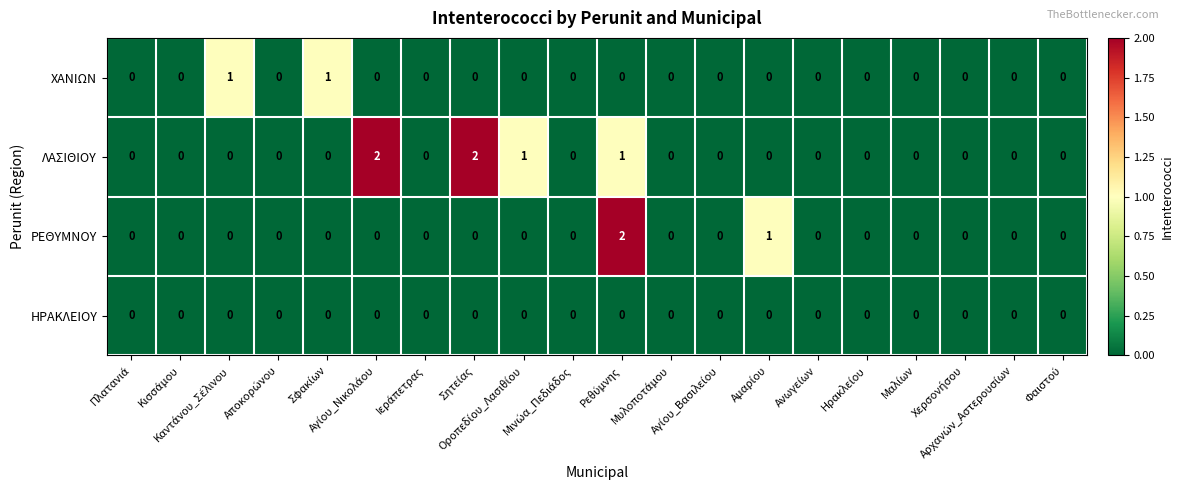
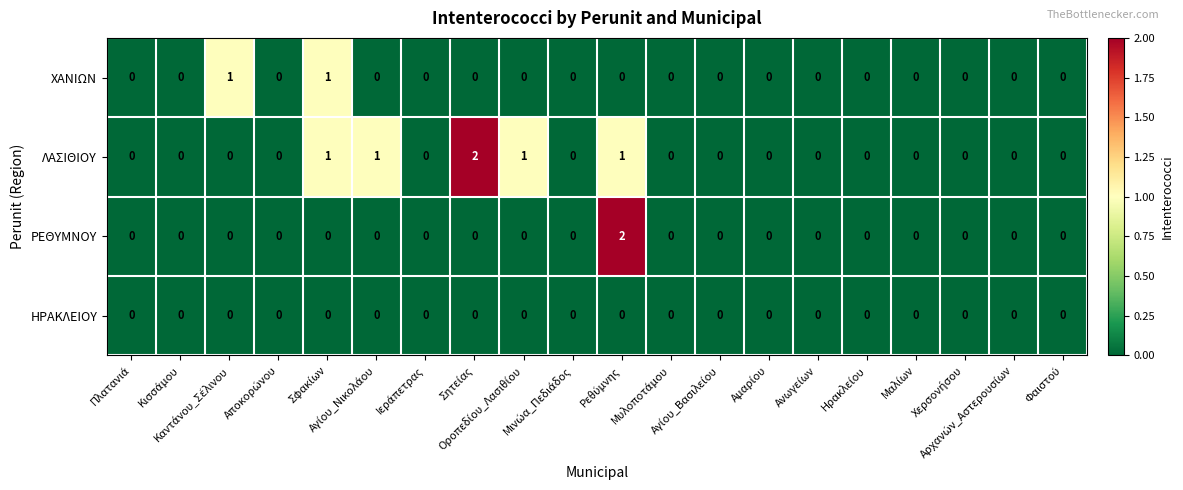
  {
    "ΧΑΝΙΩΝ": {
      "Πλατανιά": 0,
      "Κισσάμου": 0,
      "Καντάνου_Σέλινου": 1,
      "Αποκορώνου": 0,
      "Σφακίων": 1,
      "Αγίου_Νικολάου": 0,
      "Ιεράπετρας": 0,
      "Σητείας": 0,
      "Οροπεδίου_Λασιθίου": 0,
      "Μινώα_Πεδιάδος": 0,
      "Ρεθύμνης": 0,
      "Μυλοποτάμου": 0,
      "Αγίου_Βασιλείου": 0,
      "Αμαρίου": 0,
      "Ανωγείων": 0,
      "Ηρακλείου": 0,
      "Μαλίων": 0,
      "Χερσονήσου": 0,
      "Αρχανών_Αστερουσίων": 0,
      "Φαιστού": 0
    },
    "ΛΑΣΙΘΙΟΥ": {
      "Πλατανιά": 0,
      "Κισσάμου": 0,
      "Καντάνου_Σέλινου": 0,
      "Αποκορώνου": 0,
-     "Σφακίων": 0,
-     "Αγίου_Νικολάου": 2,
+     "Σφακίων": 1,
+     "Αγίου_Νικολάου": 1,
      "Ιεράπετρας": 0,
      "Σητείας": 2,
      "Οροπεδίου_Λασιθίου": 1,
      "Μινώα_Πεδιάδος": 0,
      "Ρεθύμνης": 1,
      "Μυλοποτάμου": 0,
      "Αγίου_Βασιλείου": 0,
      "Αμαρίου": 0,
      "Ανωγείων": 0,
      "Ηρακλείου": 0,
      "Μαλίων": 0,
      "Χερσονήσου": 0,
      "Αρχανών_Αστερουσίων": 0,
      "Φαιστού": 0
    },
    "ΡΕΘΥΜΝΟΥ": {
      "Πλατανιά": 0,
      "Κισσάμου": 0,
      "Καντάνου_Σέλινου": 0,
      "Αποκορώνου": 0,
      "Σφακίων": 0,
      "Αγίου_Νικολάου": 0,
      "Ιεράπετρας": 0,
      "Σητείας": 0,
      "Οροπεδίου_Λασιθίου": 0,
      "Μινώα_Πεδιάδος": 0,
      "Ρεθύμνης": 2,
      "Μυλοποτάμου": 0,
      "Αγίου_Βασιλείου": 0,
-     "Αμαρίου": 1,
+     "Αμαρίου": 0,
      "Ανωγείων": 0,
      "Ηρακλείου": 0,
      "Μαλίων": 0,
      "Χερσονήσου": 0,
      "Αρχανών_Αστερουσίων": 0,
      "Φαιστού": 0
    },
    "ΗΡΑΚΛΕΙΟΥ": {
      "Πλατανιά": 0,
      "Κισσάμου": 0,
      "Καντάνου_Σέλινου": 0,
      "Αποκορώνου": 0,
      "Σφακίων": 0,
      "Αγίου_Νικολάου": 0,
      "Ιεράπετρας": 0,
      "Σητείας": 0,
      "Οροπεδίου_Λασιθίου": 0,
      "Μινώα_Πεδιάδος": 0,
      "Ρεθύμνης": 0,
      "Μυλοποτάμου": 0,
      "Αγίου_Βασιλείου": 0,
      "Αμαρίου": 0,
      "Ανωγείων": 0,
      "Ηρακλείου": 0,
      "Μαλίων": 0,
      "Χερσονήσου": 0,
      "Αρχανών_Αστερουσίων": 0,
      "Φαιστού": 0
    }
  }
